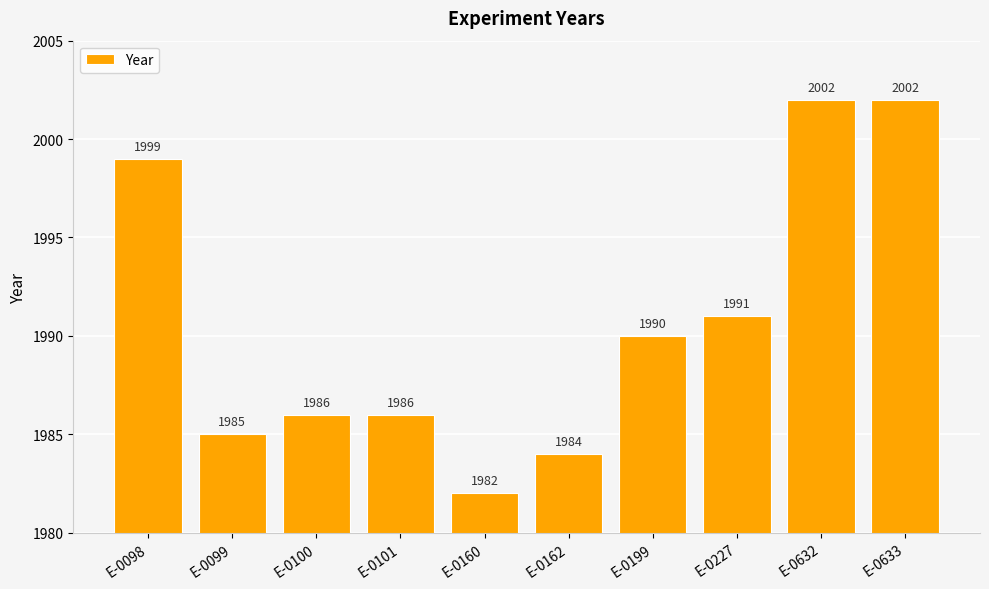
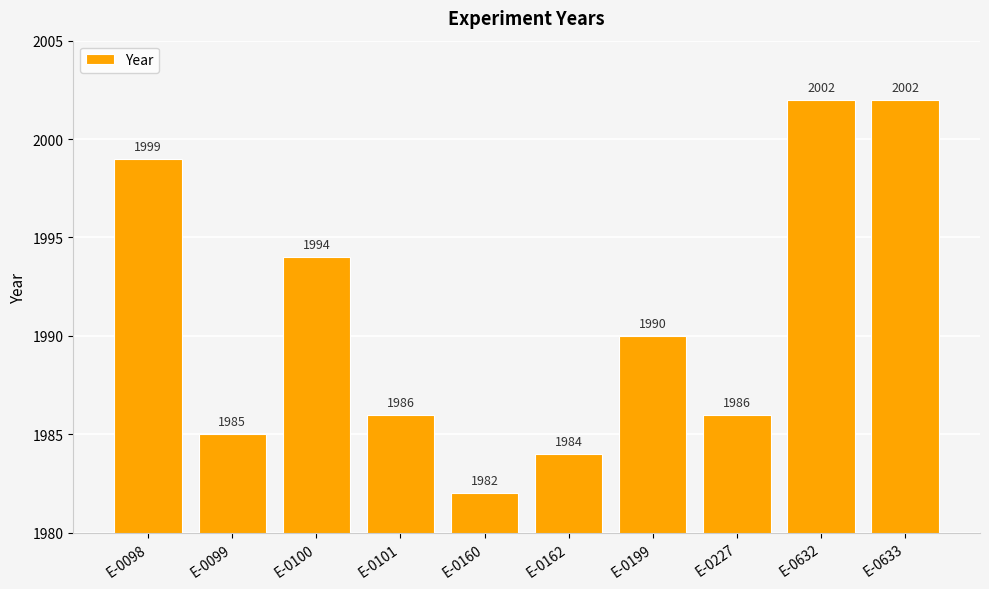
  {
    "E-0098": 1999,
    "E-0099": 1985,
-   "E-0100": 1986,
+   "E-0100": 1994,
    "E-0101": 1986,
    "E-0160": 1982,
    "E-0162": 1984,
    "E-0199": 1990,
-   "E-0227": 1991,
+   "E-0227": 1986,
    "E-0632": 2002,
    "E-0633": 2002
  }
